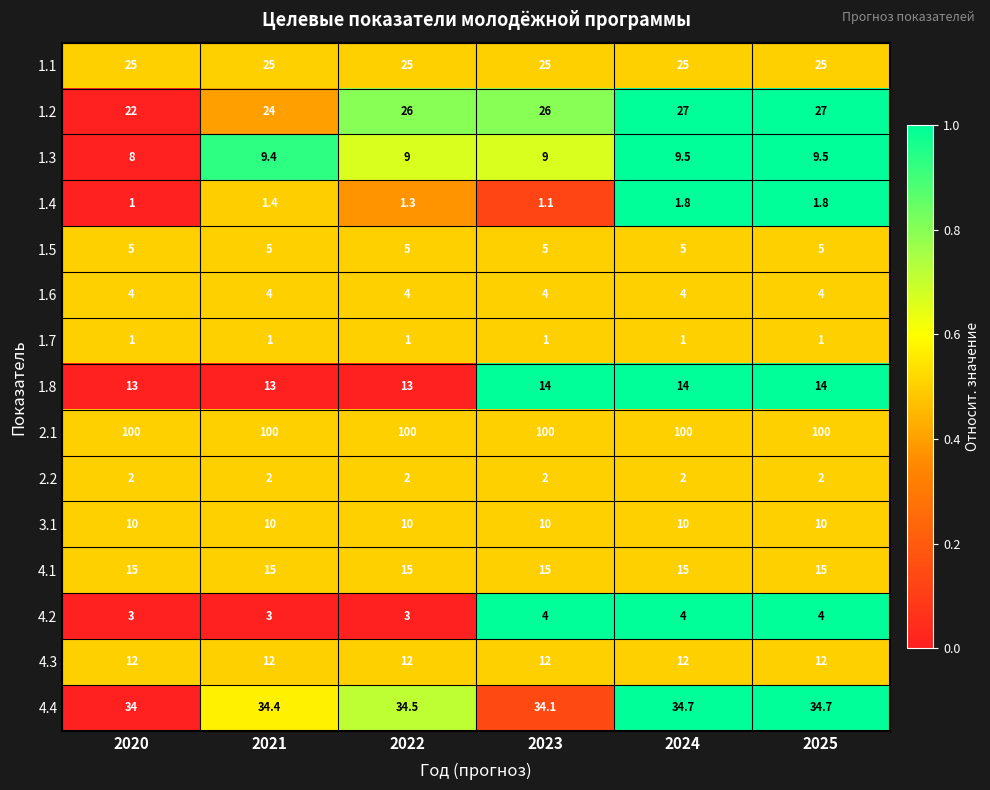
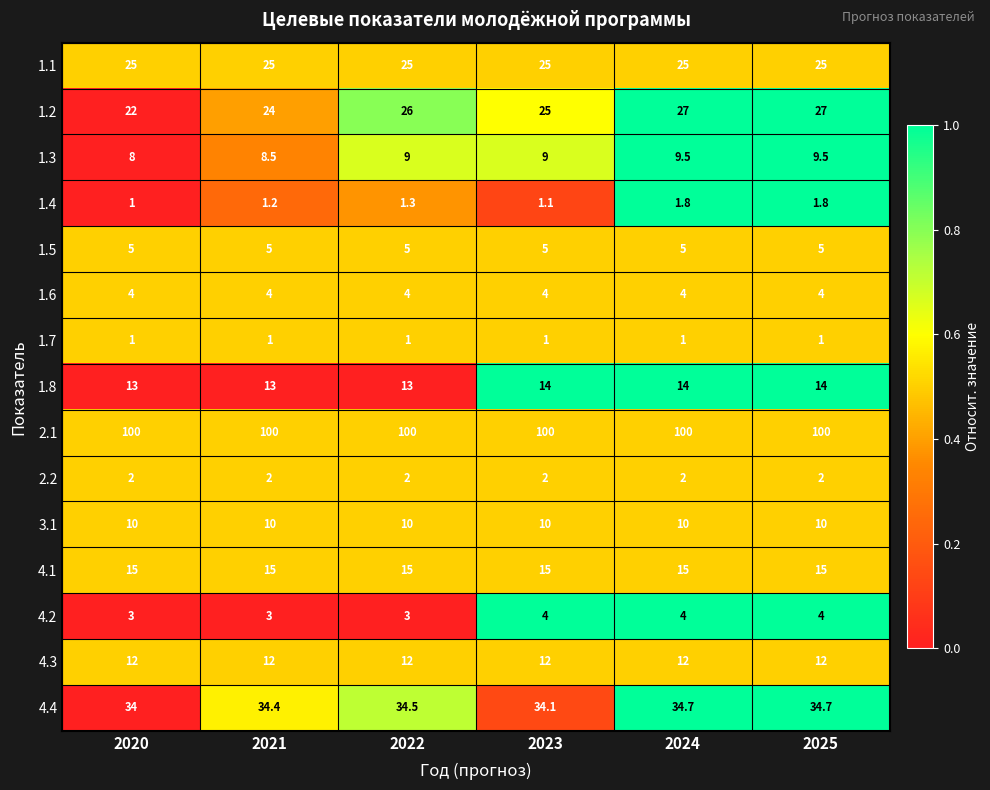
  {
    "1.1": {
      "2020": 25,
      "2021": 25,
      "2022": 25,
      "2023": 25,
      "2024": 25,
      "2025": 25
    },
    "1.2": {
      "2020": 22,
      "2021": 24,
      "2022": 26,
-     "2023": 26,
+     "2023": 25,
      "2024": 27,
      "2025": 27
    },
    "1.3": {
      "2020": 8,
-     "2021": 9.4,
+     "2021": 8.5,
      "2022": 9,
      "2023": 9,
      "2024": 9.5,
      "2025": 9.5
    },
    "1.4": {
      "2020": 1,
-     "2021": 1.4,
+     "2021": 1.2,
      "2022": 1.3,
      "2023": 1.1,
      "2024": 1.8,
      "2025": 1.8
    },
    "1.5": {
      "2020": 5,
      "2021": 5,
      "2022": 5,
      "2023": 5,
      "2024": 5,
      "2025": 5
    },
    "1.6": {
      "2020": 4,
      "2021": 4,
      "2022": 4,
      "2023": 4,
      "2024": 4,
      "2025": 4
    },
    "1.7": {
      "2020": 1,
      "2021": 1,
      "2022": 1,
      "2023": 1,
      "2024": 1,
      "2025": 1
    },
    "1.8": {
      "2020": 13,
      "2021": 13,
      "2022": 13,
      "2023": 14,
      "2024": 14,
      "2025": 14
    },
    "2.1": {
      "2020": 100,
      "2021": 100,
      "2022": 100,
      "2023": 100,
      "2024": 100,
      "2025": 100
    },
    "2.2": {
      "2020": 2,
      "2021": 2,
      "2022": 2,
      "2023": 2,
      "2024": 2,
      "2025": 2
    },
    "3.1": {
      "2020": 10,
      "2021": 10,
      "2022": 10,
      "2023": 10,
      "2024": 10,
      "2025": 10
    },
    "4.1": {
      "2020": 15,
      "2021": 15,
      "2022": 15,
      "2023": 15,
      "2024": 15,
      "2025": 15
    },
    "4.2": {
      "2020": 3,
      "2021": 3,
      "2022": 3,
      "2023": 4,
      "2024": 4,
      "2025": 4
    },
    "4.3": {
      "2020": 12,
      "2021": 12,
      "2022": 12,
      "2023": 12,
      "2024": 12,
      "2025": 12
    },
    "4.4": {
      "2020": 34,
      "2021": 34.4,
      "2022": 34.5,
      "2023": 34.1,
      "2024": 34.7,
      "2025": 34.7
    }
  }
